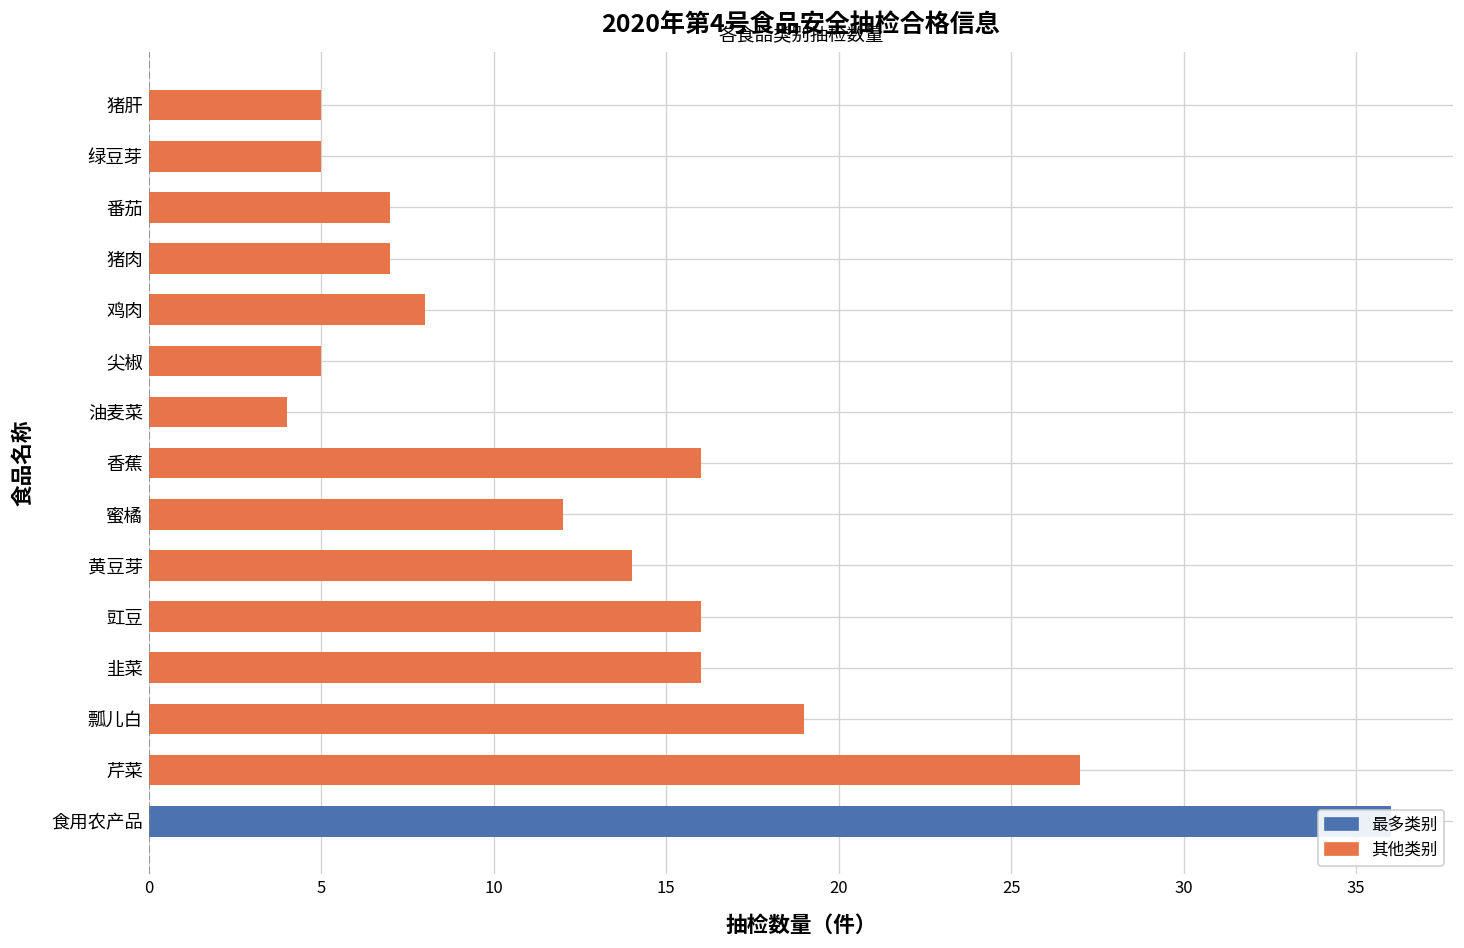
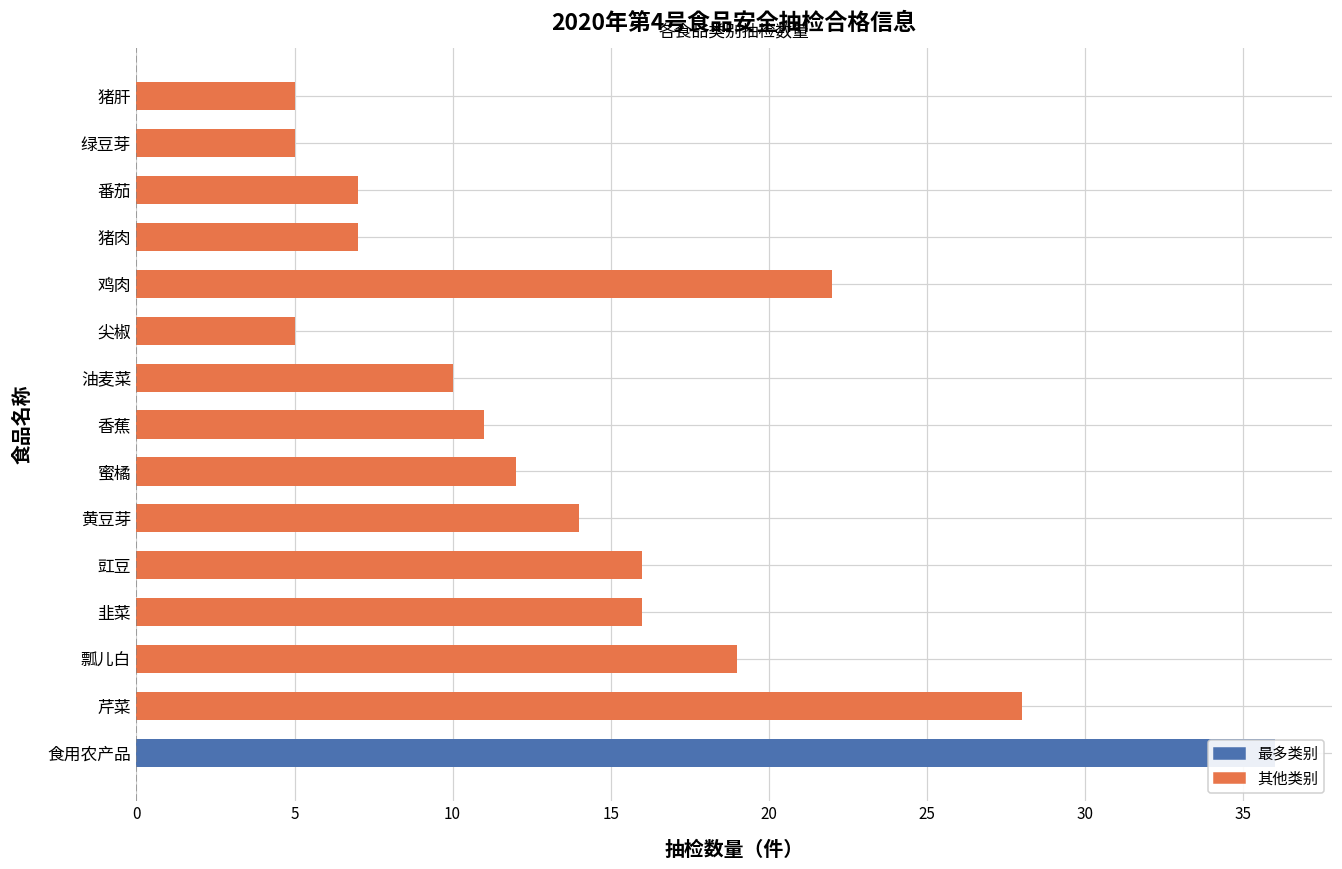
  {
    "猪肝": 5,
    "绿豆芽": 5,
    "番茄": 7,
    "猪肉": 7,
-   "鸡肉": 8,
+   "鸡肉": 22,
    "尖椒": 5,
-   "油麦菜": 4,
-   "香蕉": 16,
+   "油麦菜": 10,
+   "香蕉": 11,
    "蜜橘": 12,
    "黄豆芽": 14,
    "豇豆": 16,
    "韭菜": 16,
    "瓢儿白": 19,
-   "芹菜": 27
+   "芹菜": 28
  }
